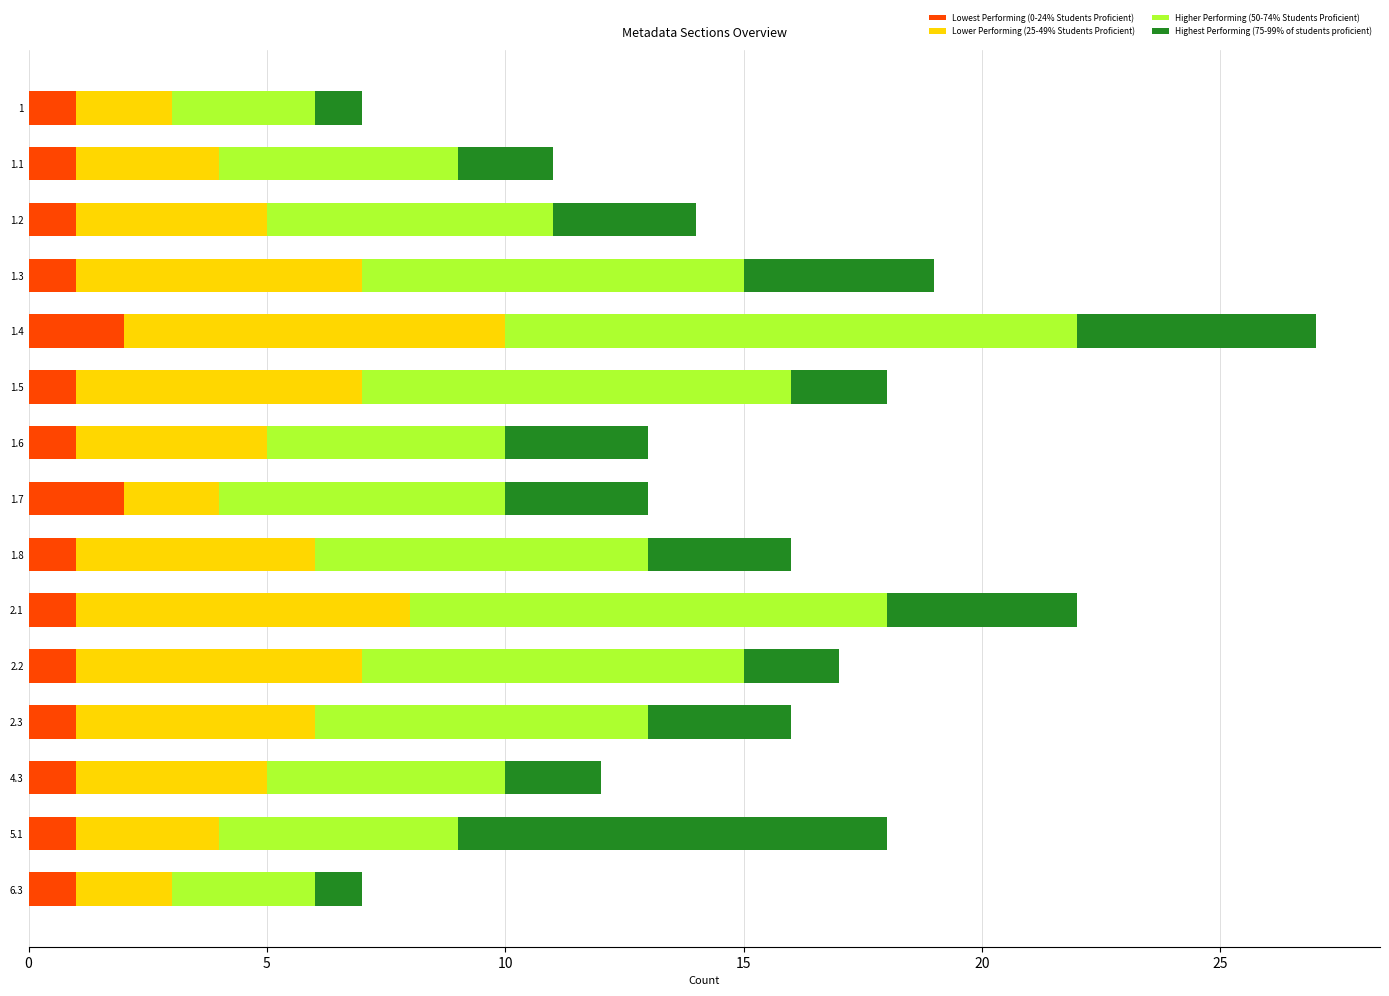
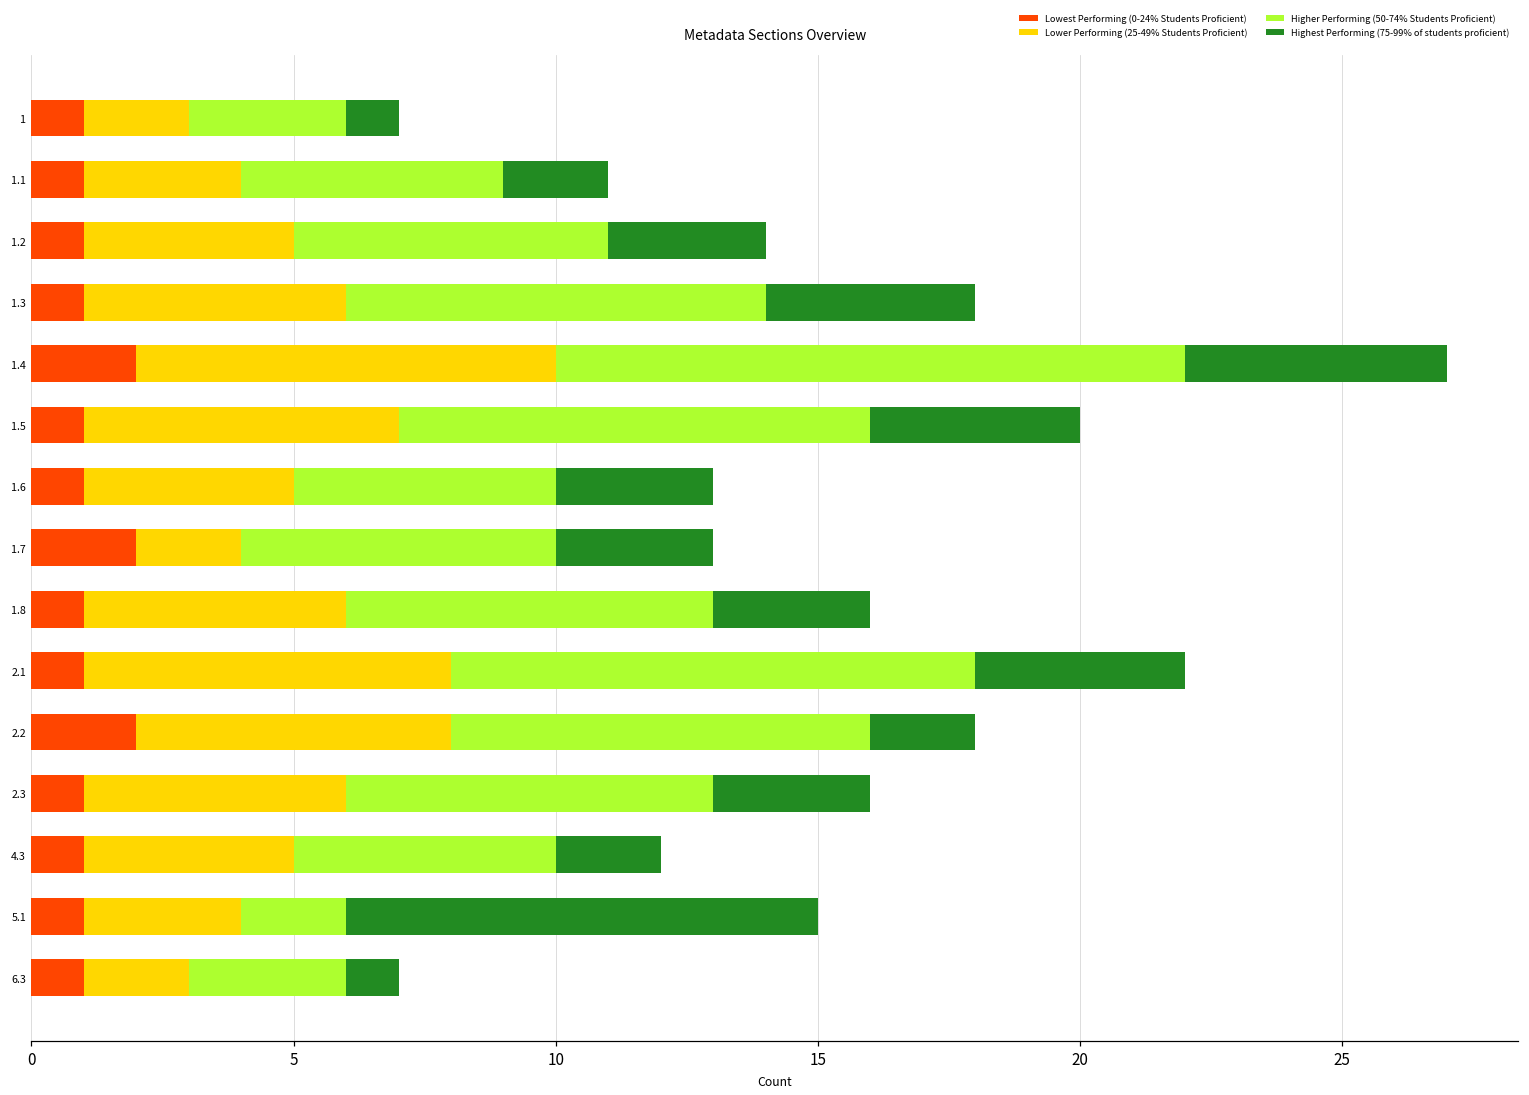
  {
    "Lowest Performing (0-24% Students Proficient)": {
      "1": 1,
      "1.1": 1,
      "1.2": 1,
      "1.3": 1,
      "1.4": 2,
      "1.5": 1,
      "1.6": 1,
      "1.7": 2,
      "1.8": 1,
      "2.1": 1,
-     "2.2": 1,
+     "2.2": 2,
      "2.3": 1,
      "4.3": 1,
      "5.1": 1,
      "6.3": 1
    },
    "Lower Performing (25-49% Students Proficient)": {
-     "1.3": 6
+     "1.3": 5
    },
    "Higher Performing (50-74% Students Proficient)": {
      "1": 3,
      "1.1": 5,
      "1.2": 6,
      "1.3": 8,
      "1.4": 12,
      "1.5": 9,
      "1.6": 5,
      "1.7": 6,
      "1.8": 7,
      "2.1": 10,
      "2.2": 8,
      "2.3": 7,
      "4.3": 5,
-     "5.1": 5,
+     "5.1": 2,
      "6.3": 3
    },
    "Highest Performing (75-99% of students proficient)": {
      "1": 1,
      "1.1": 2,
      "1.2": 3,
      "1.3": 4,
      "1.4": 5,
-     "1.5": 2,
+     "1.5": 4,
      "1.6": 3,
      "1.7": 3,
      "1.8": 3,
      "2.1": 4,
      "2.2": 2,
      "2.3": 3,
      "4.3": 2,
      "5.1": 9,
      "6.3": 1
    }
  }
